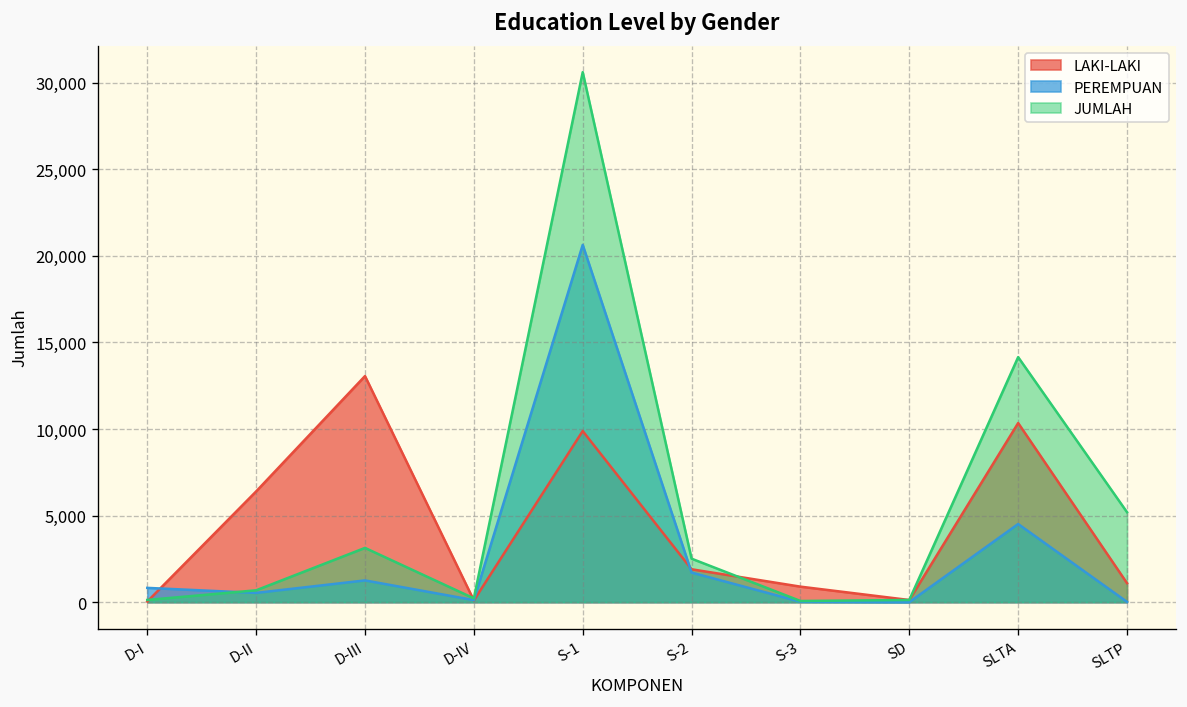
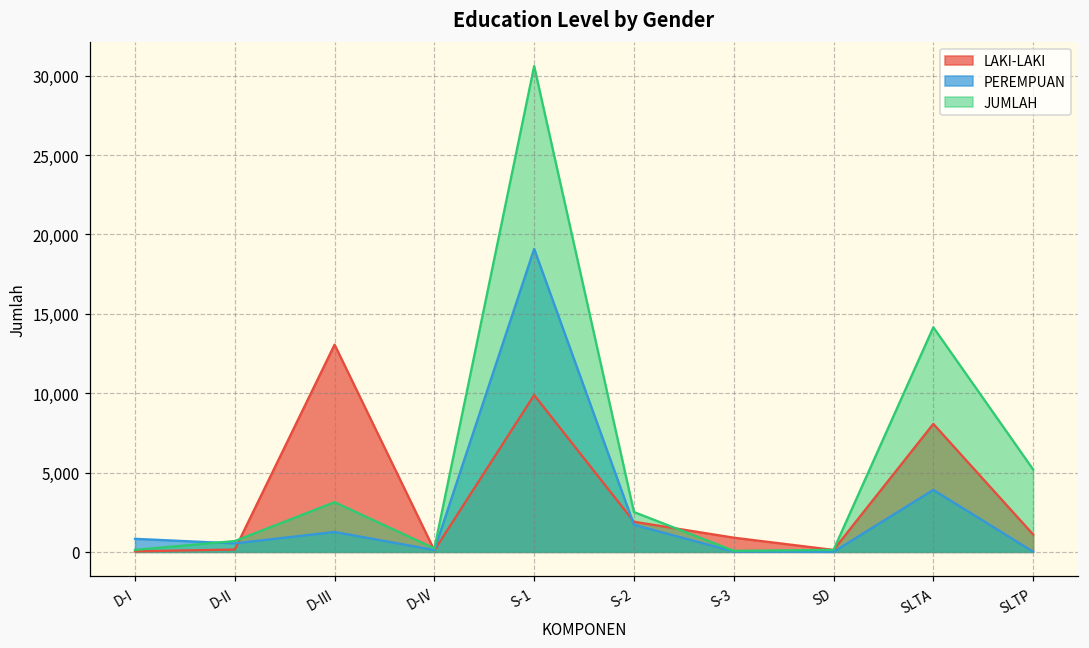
  {
    "LAKI-LAKI": {
-     "D-II": "6,400",
+     "D-II": "100",
      "D-III": "13,100",
      "S-1": "9,900",
      "S-2": "1,900",
      "S-3": "900",
-     "SLTA": "10,300",
+     "SLTA": "8,100",
      "SLTP": "1,100"
    },
    "PEREMPUAN": {
      "D-I": "800",
      "D-III": "1,300",
-     "S-1": "20,600",
+     "S-1": "19,100",
      "S-2": "1,700",
-     "SLTA": "4,500",
+     "SLTA": "3,900",
      "SLTP": "0"
    },
    "JUMLAH": {
      "D-III": "3,100",
      "S-1": "30,600",
      "S-2": "2,500",
      "SLTA": "14,100",
      "SLTP": "5,200"
    }
  }
